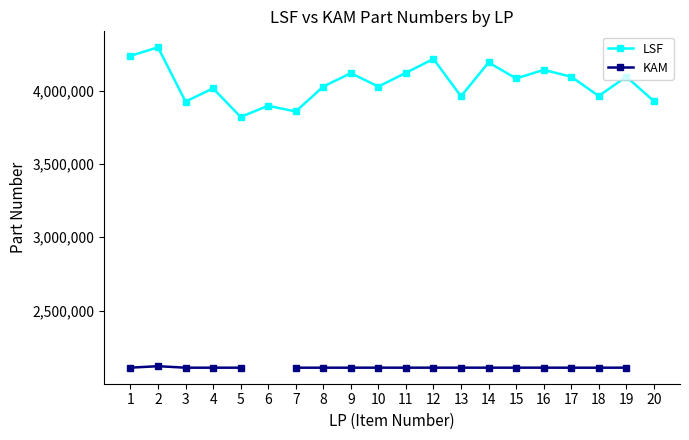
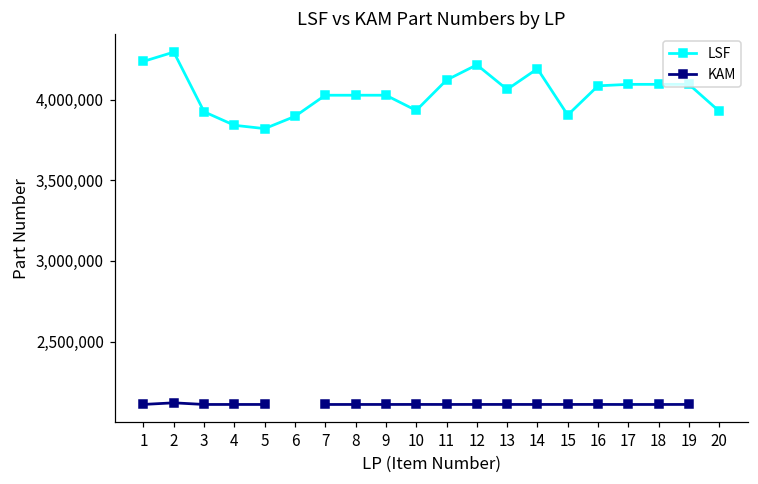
  {
    "LSF": {
      "1": "4,240,000",
      "2": "4,300,000",
      "3": "3,920,000",
-     "4": "4,020,000",
+     "4": "3,840,000",
      "5": "3,820,000",
      "6": "3,900,000",
-     "7": "3,860,000",
+     "7": "4,030,000",
      "8": "4,030,000",
-     "9": "4,120,000",
-     "10": "4,030,000",
+     "9": "4,030,000",
+     "10": "3,930,000",
      "11": "4,120,000",
      "12": "4,220,000",
-     "13": "3,960,000",
+     "13": "4,060,000",
      "14": "4,190,000",
-     "15": "4,080,000",
-     "16": "4,140,000",
+     "15": "3,900,000",
+     "16": "4,090,000",
      "17": "4,100,000",
-     "18": "3,960,000",
+     "18": "4,100,000",
      "20": "3,930,000"
    },
    "KAM": {
      "1": "2,110,000",
      "2": "2,120,000",
      "3": "2,110,000",
      "4": "2,110,000",
      "5": "2,110,000",
      "7": "2,110,000",
      "8": "2,110,000",
      "9": "2,110,000",
      "10": "2,110,000",
      "11": "2,110,000",
      "12": "2,110,000",
      "13": "2,110,000",
      "14": "2,110,000",
      "15": "2,110,000",
      "16": "2,110,000",
      "17": "2,110,000",
      "18": "2,110,000",
      "19": "2,110,000"
    }
  }
